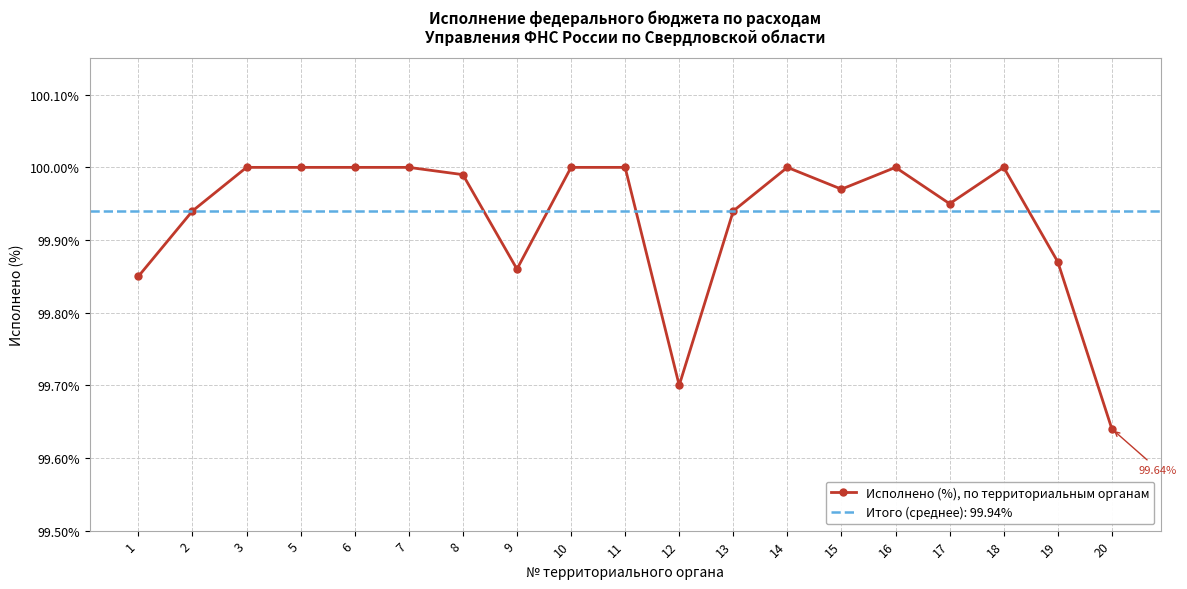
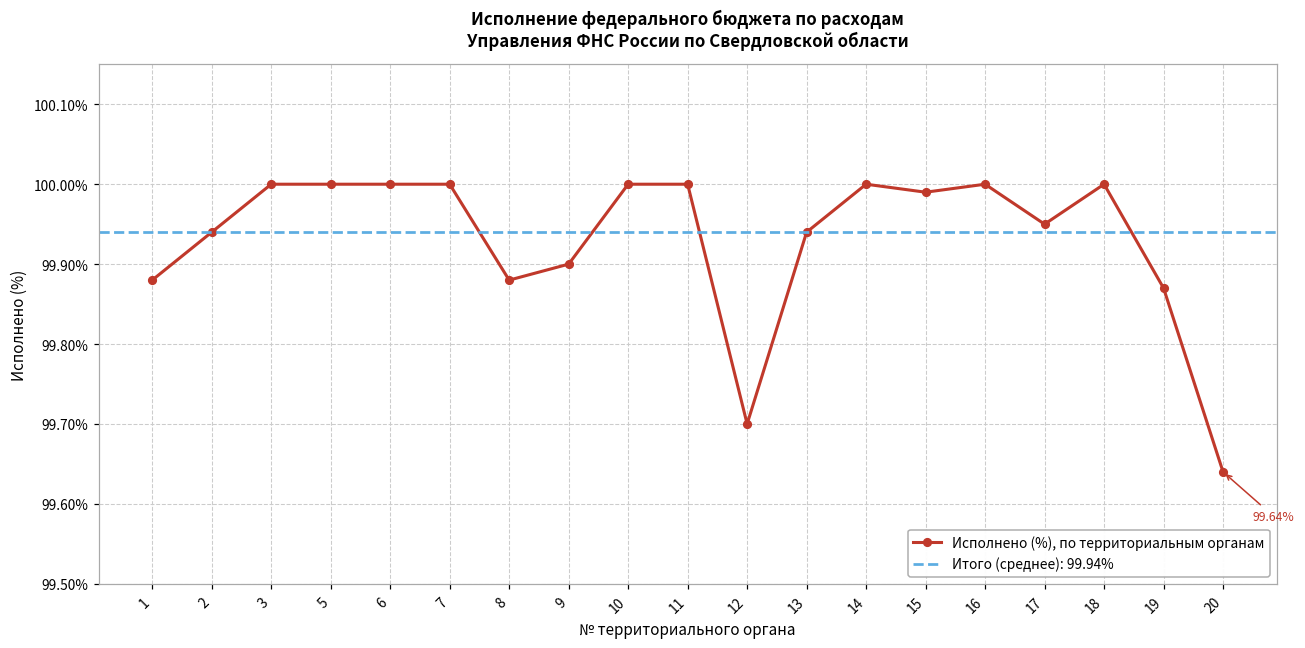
  {
-   "1": "99.85%",
+   "1": "99.88%",
    "2": "99.94%",
    "3": "100.00%",
    "5": "100.00%",
    "6": "100.00%",
    "7": "100.00%",
-   "8": "99.99%",
-   "9": "99.86%",
+   "8": "99.88%",
+   "9": "99.90%",
    "10": "100.00%",
    "11": "100.00%",
    "12": "99.70%",
    "13": "99.94%",
    "14": "100.00%",
-   "15": "99.97%",
+   "15": "99.99%",
    "16": "100.00%",
    "17": "99.95%",
    "18": "100.00%",
    "19": "99.87%"
  }
